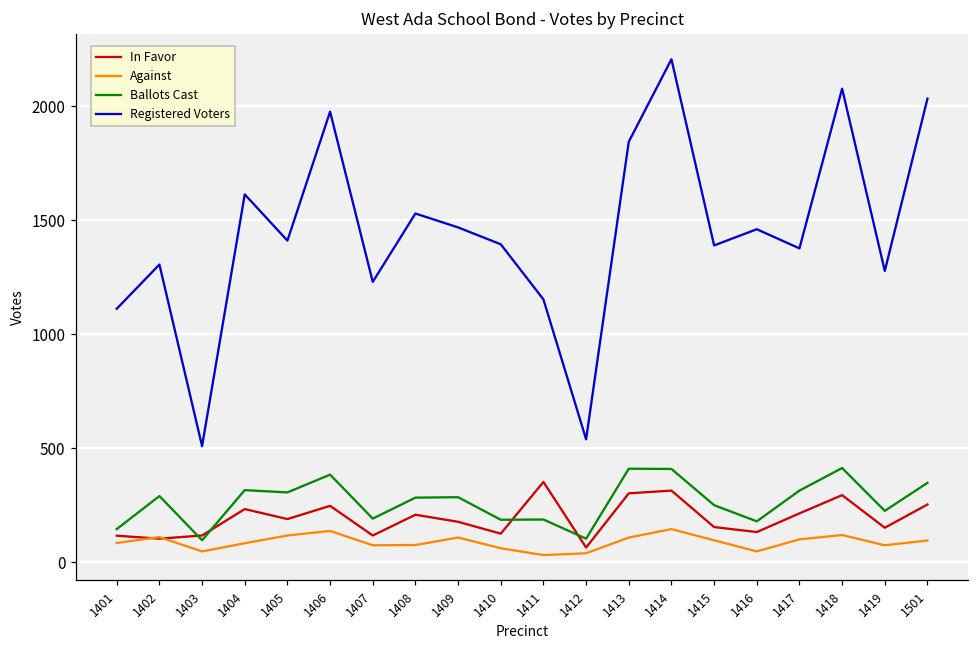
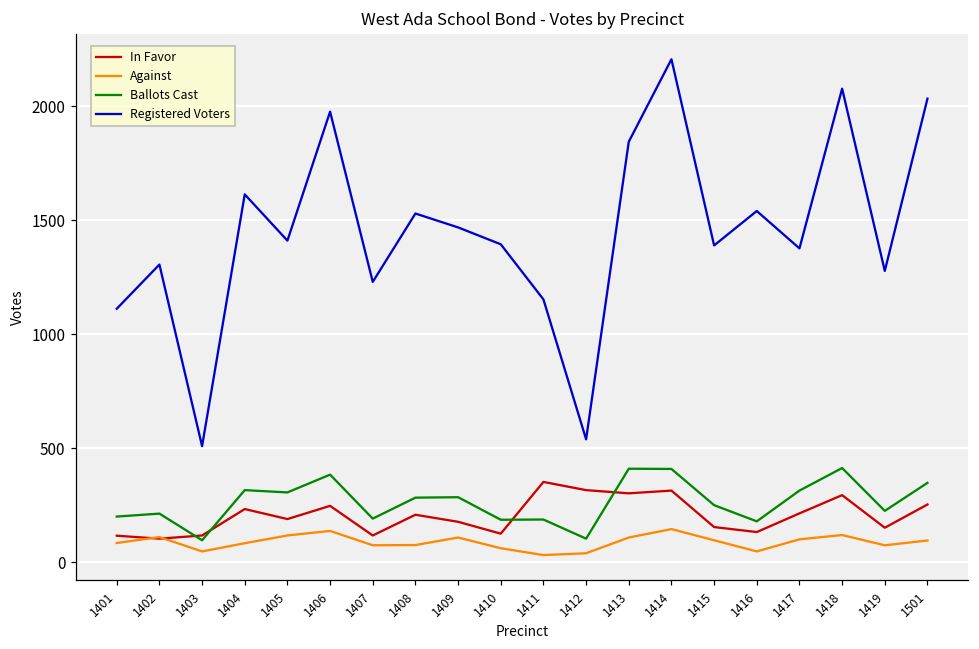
  {
    "In Favor": {
      "1401": 120,
      "1403": 120,
      "1404": 230,
      "1405": 190,
      "1406": 250,
      "1407": 120,
      "1408": 210,
      "1409": 180,
      "1410": 130,
      "1411": 350,
-     "1412": 60,
+     "1412": 320,
      "1413": 300,
      "1414": 310,
      "1415": 150,
      "1416": 130,
      "1417": 210,
      "1418": 290,
      "1419": 150,
      "1501": 250
    },
    "Against": {
      "1401": 80,
      "1403": 50,
      "1404": 80,
      "1405": 120,
      "1406": 140,
      "1407": 70,
      "1408": 80,
      "1409": 110,
      "1410": 60,
      "1411": 30,
      "1412": 40,
      "1413": 110,
      "1414": 150,
      "1415": 100,
      "1416": 50,
      "1417": 100,
      "1418": 120,
      "1419": 70,
      "1501": 100
    },
    "Ballots Cast": {
-     "1401": 150,
-     "1402": 290,
+     "1401": 200,
+     "1402": 210,
      "1403": 100,
      "1404": 320,
      "1405": 310,
      "1406": 380,
      "1407": 190,
      "1408": 280,
      "1409": 290,
      "1410": 190,
      "1411": 190,
      "1412": 100,
      "1413": 410,
      "1414": 410,
      "1415": 250,
      "1416": 180,
      "1417": 310,
      "1418": 410,
      "1419": 230,
      "1501": 350
    },
    "Registered Voters": {
      "1401": 1110,
      "1402": 1310,
      "1403": 510,
      "1404": 1610,
      "1405": 1410,
      "1406": 1980,
      "1407": 1230,
      "1408": 1530,
      "1409": 1470,
      "1410": 1400,
      "1411": 1150,
      "1412": 540,
      "1413": 1850,
      "1414": 2210,
      "1415": 1390,
-     "1416": 1460,
+     "1416": 1540,
      "1417": 1380,
      "1418": 2080,
      "1419": 1280,
      "1501": 2030
    }
  }
